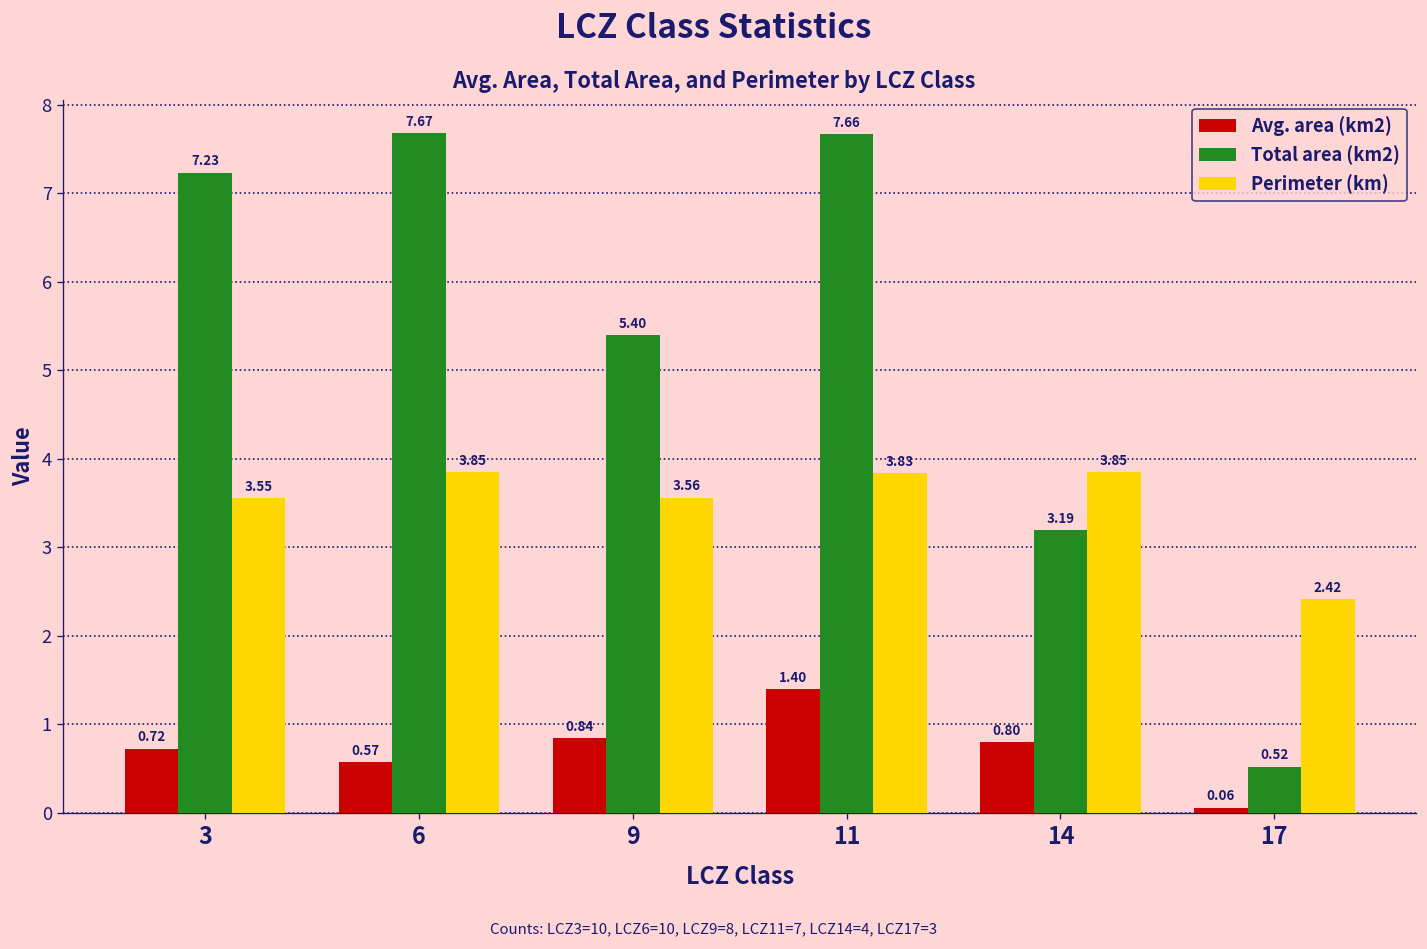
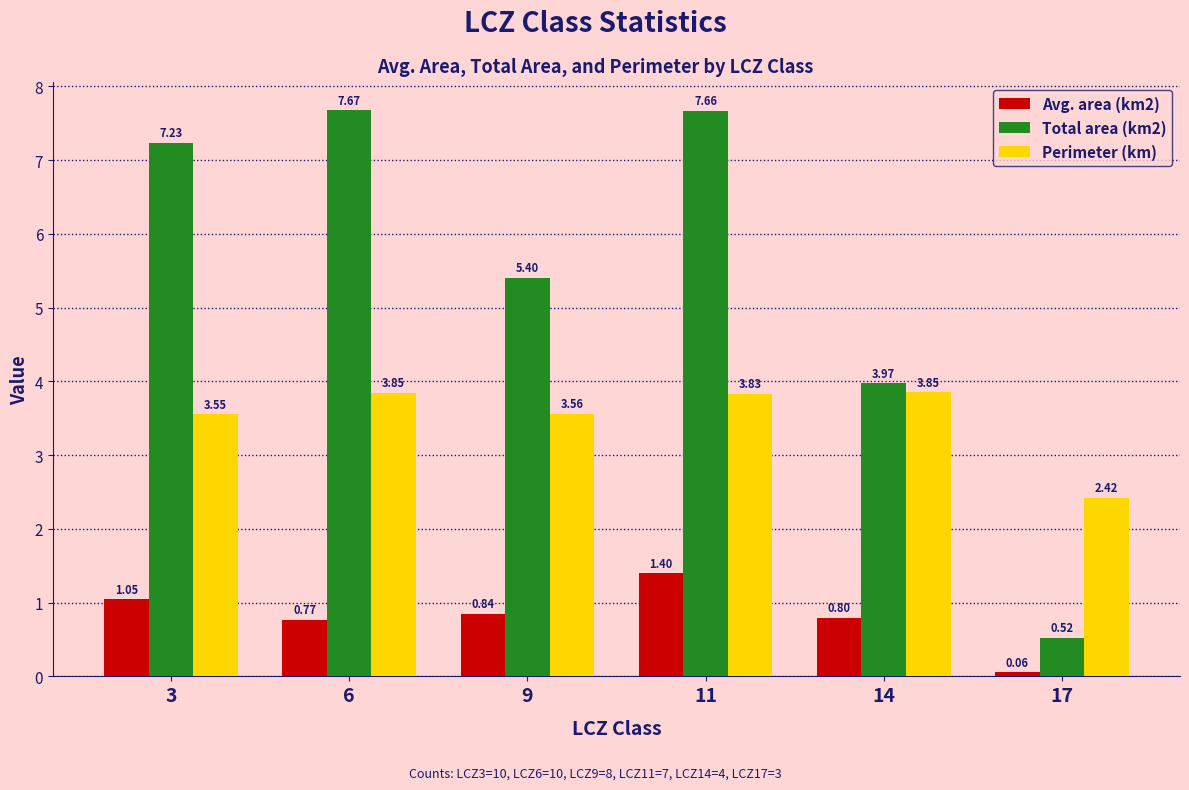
  {
    "Avg. area (km2)": {
-     "3": 0.72,
-     "6": 0.57,
+     "3": 1.05,
+     "6": 0.77,
      "9": 0.84,
      "11": 1.40,
      "14": 0.80,
      "17": 0.06
    },
    "Total area (km2)": {
      "3": 7.23,
      "6": 7.67,
      "9": 5.40,
      "11": 7.66,
-     "14": 3.19,
+     "14": 3.97,
      "17": 0.52
    },
    "Perimeter (km)": {
      "3": 3.55,
      "6": 3.85,
      "9": 3.56,
      "11": 3.83,
      "14": 3.85,
      "17": 2.42
    }
  }
